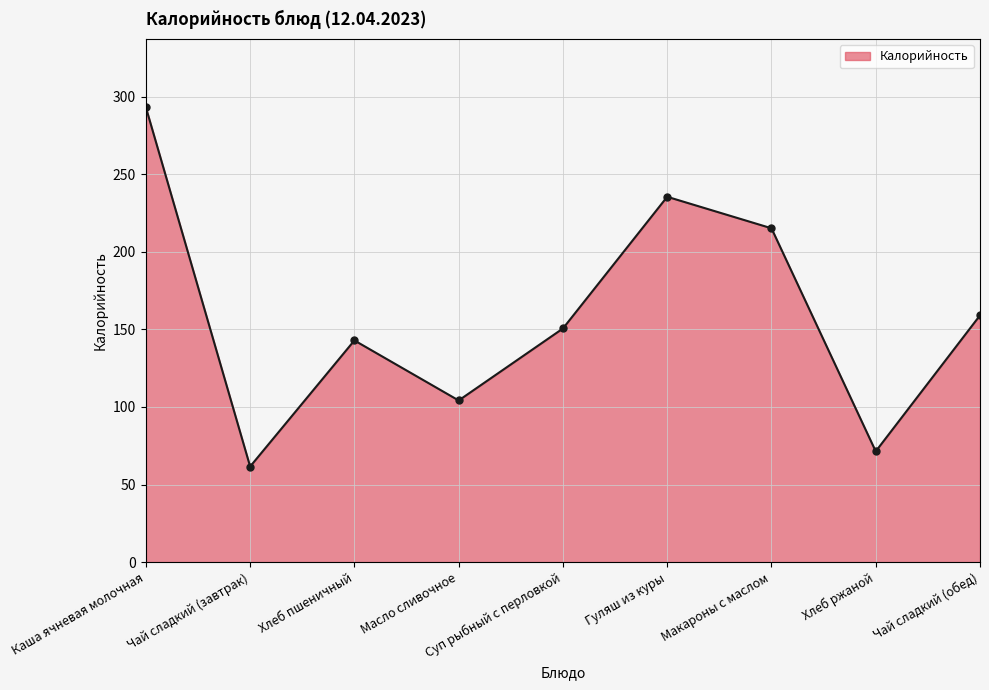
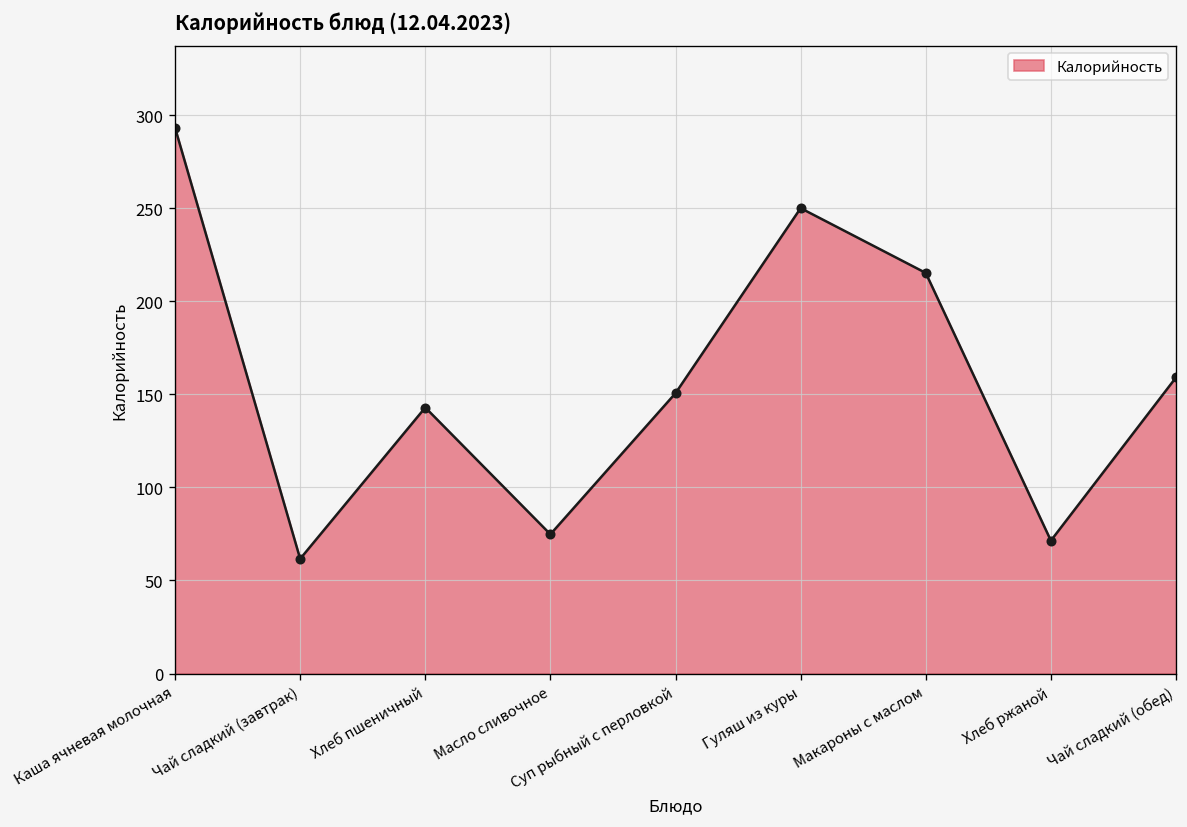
  {
    "Каша ячневая молочная": 293,
    "Чай сладкий (завтрак)": 62,
    "Хлеб пшеничный": 143,
-   "Масло сливочное": 104,
+   "Масло сливочное": 75,
    "Суп рыбный с перловкой": 151,
-   "Гуляш из куры": 236,
+   "Гуляш из куры": 250,
    "Макароны с маслом": 215,
    "Хлеб ржаной": 71,
    "Чай сладкий (обед)": 159
  }
